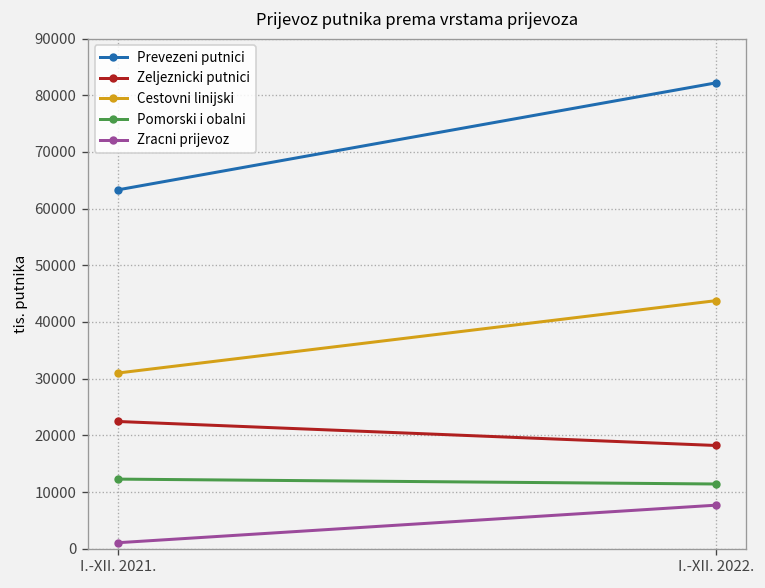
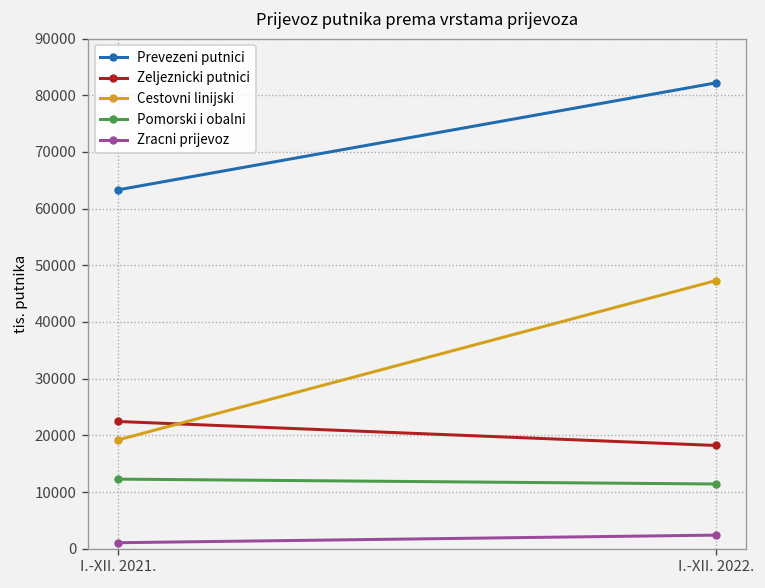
  {
    "Prevezeni putnici": {
      "I.-XII. 2021.": 63000,
      "I.-XII. 2022.": 82000
    },
    "Zeljeznicki putnici": {
      "I.-XII. 2021.": 22000,
      "I.-XII. 2022.": 18000
    },
    "Cestovni linijski": {
-     "I.-XII. 2021.": 31000,
-     "I.-XII. 2022.": 44000
+     "I.-XII. 2021.": 19000,
+     "I.-XII. 2022.": 47000
    },
    "Pomorski i obalni": {
      "I.-XII. 2021.": 12000,
      "I.-XII. 2022.": 11000
    },
    "Zracni prijevoz": {
      "I.-XII. 2021.": 1000,
-     "I.-XII. 2022.": 8000
+     "I.-XII. 2022.": 2000
    }
  }
